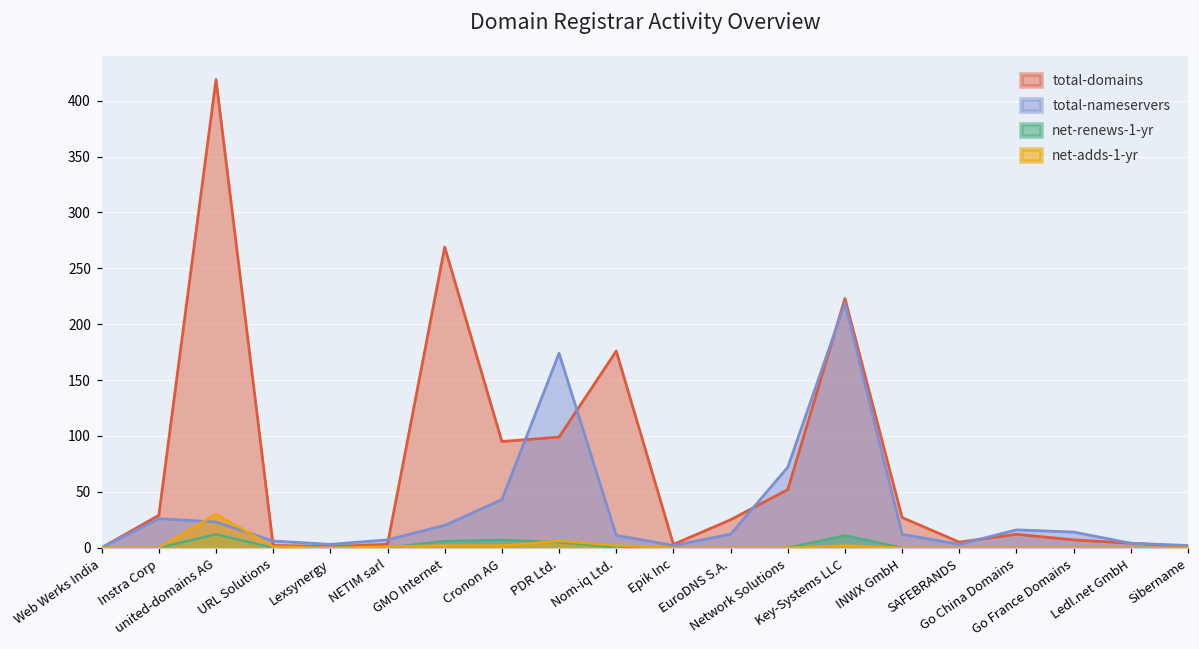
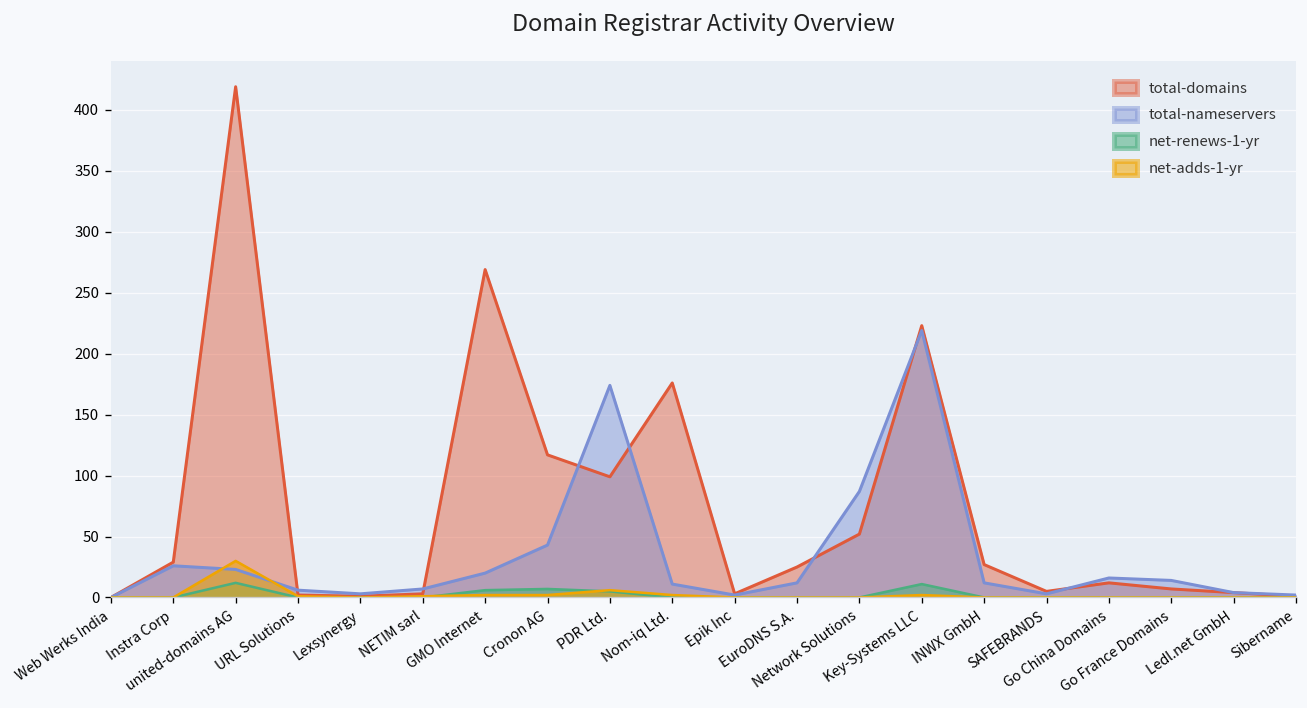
  {
    "total-domains": {
      "Instra Corp": 29,
      "united-domains AG": 419,
      "GMO Internet": 269,
-     "Cronon AG": 95,
+     "Cronon AG": 117,
      "PDR Ltd.": 99,
      "Nom-iq Ltd.": 176,
      "EuroDNS S.A.": 25,
      "Network Solutions": 52,
      "Key-Systems LLC": 223,
      "INWX GmbH": 27,
      "Go China Domains": 12,
      "Go France Domains": 7
    },
    "total-nameservers": {
      "Instra Corp": 26,
      "united-domains AG": 23,
      "URL Solutions": 6,
      "NETIM sarl": 7,
      "GMO Internet": 20,
      "Cronon AG": 43,
      "PDR Ltd.": 174,
      "Nom-iq Ltd.": 11,
      "EuroDNS S.A.": 12,
-     "Network Solutions": 72,
+     "Network Solutions": 87,
      "Key-Systems LLC": 219,
      "INWX GmbH": 12,
      "Go China Domains": 16,
      "Go France Domains": 14
    },
    "net-renews-1-yr": {
      "united-domains AG": 12,
      "GMO Internet": 6,
      "Cronon AG": 7,
      "Key-Systems LLC": 11
    },
    "net-adds-1-yr": {
      "united-domains AG": 30,
      "GMO Internet": 2,
      "Cronon AG": 2,
      "Key-Systems LLC": 2
    }
  }
